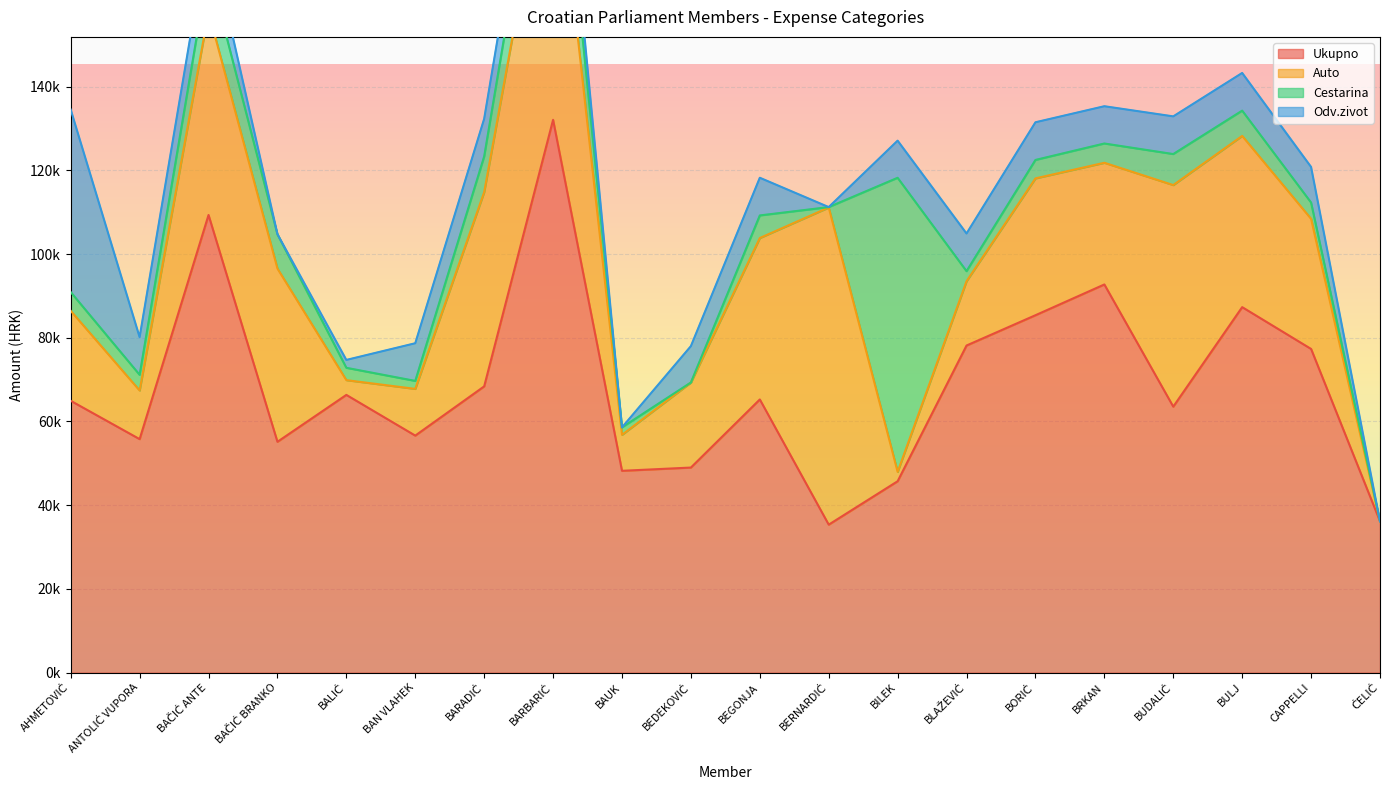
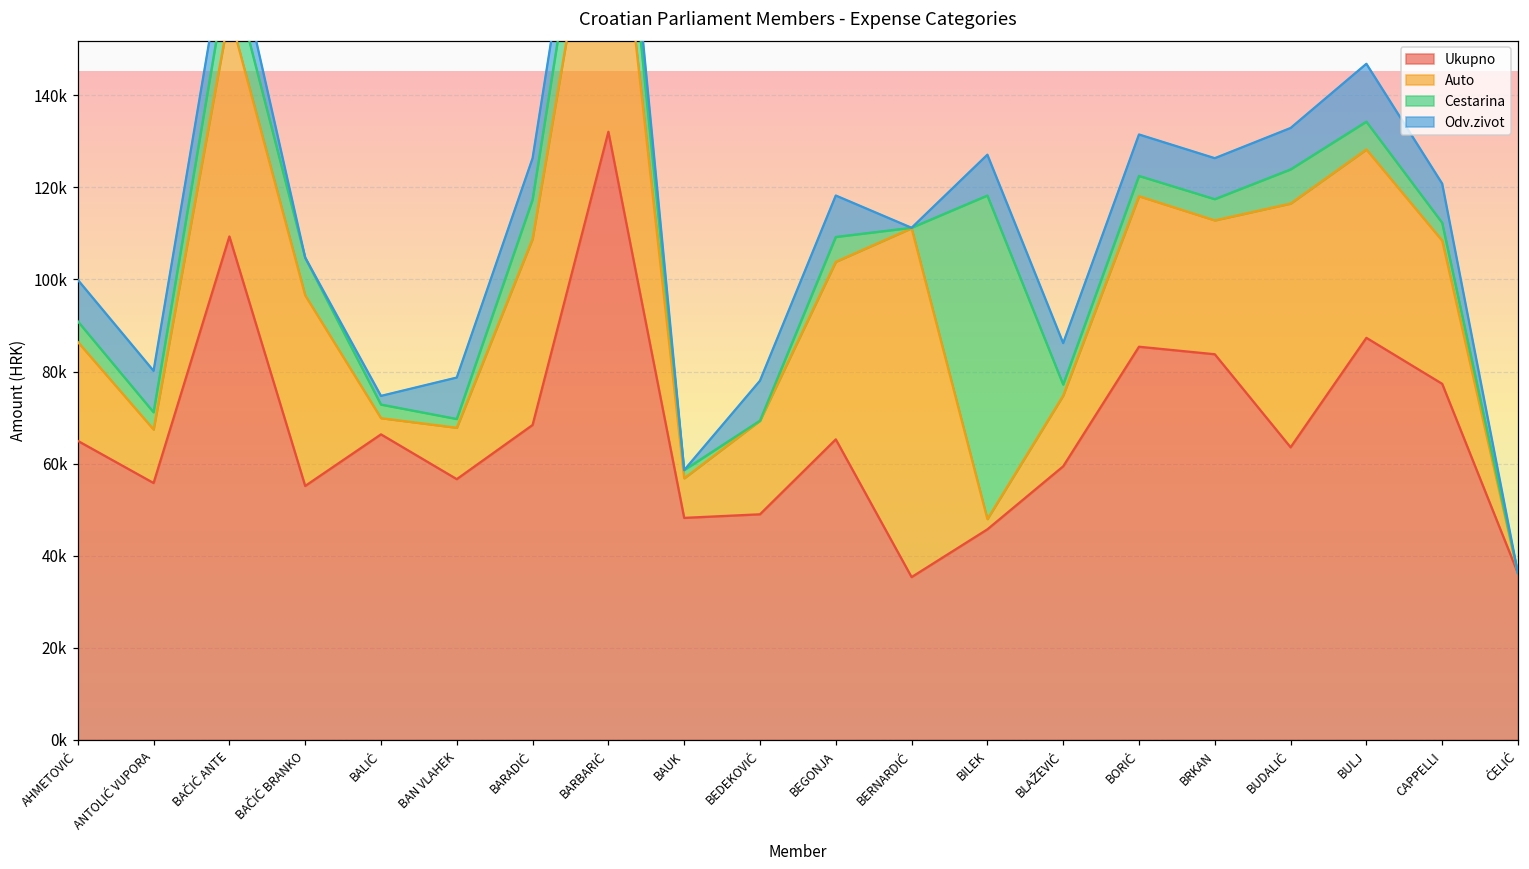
  {
    "Ukupno": {
      "AHMETOVIĆ": 65000,
      "ANTOLIĆ VUPORA": 56000,
      "BAČIĆ ANTE": 109000,
      "BAČIĆ BRANKO": 55000,
      "BALIĆ": 66000,
      "BAN VLAHEK": 57000,
      "BARADIĆ": 68000,
      "BARBARIĆ": 132000,
      "BAUK": 48000,
      "BEDEKOVIĆ": 49000,
      "BEGONJA": 65000,
      "BERNARDIĆ": 35000,
      "BILEK": 46000,
-     "BLAŽEVIĆ": 78000,
+     "BLAŽEVIĆ": 59000,
      "BORIĆ": 85000,
-     "BRKAN": 93000,
+     "BRKAN": 84000,
      "BUDALIĆ": 64000,
      "BULJ": 87000,
      "CAPPELLI": 77000
    },
    "Auto": {
      "AHMETOVIĆ": 21000,
      "ANTOLIĆ VUPORA": 12000,
      "BAČIĆ BRANKO": 41000,
      "BALIĆ": 4000,
      "BAN VLAHEK": 11000,
-     "BARADIĆ": 46000,
+     "BARADIĆ": 40000,
      "BAUK": 9000,
      "BEGONJA": 39000,
      "BILEK": 2000,
      "BLAŽEVIĆ": 15000,
      "BORIĆ": 33000,
      "BRKAN": 29000,
      "BUDALIĆ": 53000,
      "BULJ": 41000,
      "CAPPELLI": 31000
    },
    "Cestarina": {
      "AHMETOVIĆ": 4000,
      "ANTOLIĆ VUPORA": 4000,
      "BALIĆ": 3000,
      "BAN VLAHEK": 2000,
      "BARADIĆ": 9000,
      "BEGONJA": 5000,
      "BILEK": 70000,
      "BLAŽEVIĆ": 2000,
      "BORIĆ": 4000,
      "BRKAN": 5000,
      "BUDALIĆ": 7000,
      "BULJ": 6000,
      "CAPPELLI": 4000
    },
    "Odv.zivot": {
-     "AHMETOVIĆ": 44000,
+     "AHMETOVIĆ": 9000,
      "ANTOLIĆ VUPORA": 9000,
      "BALIĆ": 2000,
      "BAN VLAHEK": 9000,
      "BARADIĆ": 9000,
      "BEDEKOVIĆ": 9000,
      "BEGONJA": 9000,
      "BILEK": 9000,
      "BLAŽEVIĆ": 9000,
      "BORIĆ": 9000,
      "BRKAN": 9000,
      "BUDALIĆ": 9000,
-     "BULJ": 9000,
+     "BULJ": 13000,
      "CAPPELLI": 9000
    }
  }
